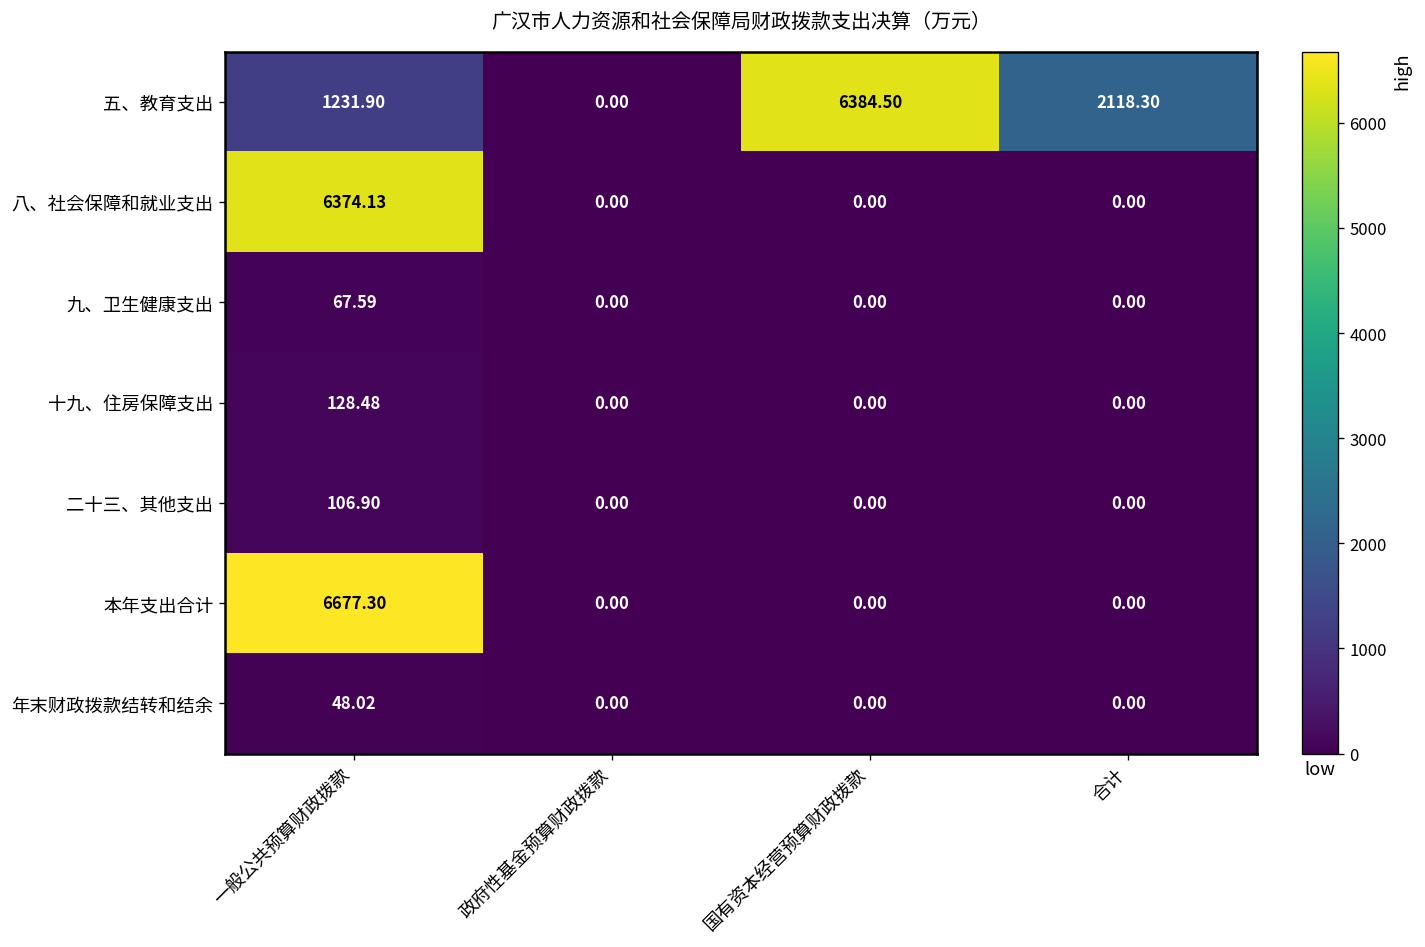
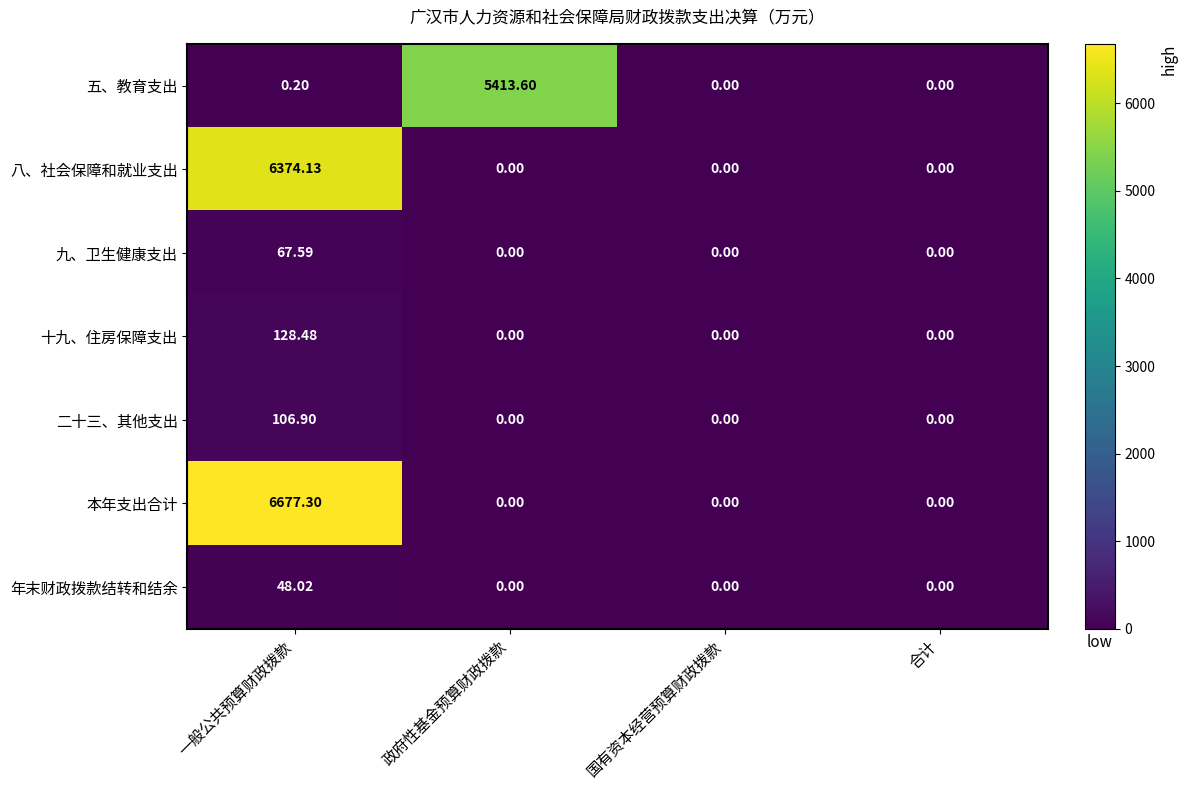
  {
    "五、教育支出": {
-     "一般公共预算财政拨款": 1231.90,
-     "政府性基金预算财政拨款": 0.00,
-     "国有资本经营预算财政拨款": 6384.50,
-     "合计": 2118.30
+     "一般公共预算财政拨款": 0.20,
+     "政府性基金预算财政拨款": 5413.60,
+     "国有资本经营预算财政拨款": 0.00,
+     "合计": 0.00
    },
    "八、社会保障和就业支出": {
      "一般公共预算财政拨款": 6374.13,
      "政府性基金预算财政拨款": 0.00,
      "国有资本经营预算财政拨款": 0.00,
      "合计": 0.00
    },
    "九、卫生健康支出": {
      "一般公共预算财政拨款": 67.59,
      "政府性基金预算财政拨款": 0.00,
      "国有资本经营预算财政拨款": 0.00,
      "合计": 0.00
    },
    "十九、住房保障支出": {
      "一般公共预算财政拨款": 128.48,
      "政府性基金预算财政拨款": 0.00,
      "国有资本经营预算财政拨款": 0.00,
      "合计": 0.00
    },
    "二十三、其他支出": {
      "一般公共预算财政拨款": 106.90,
      "政府性基金预算财政拨款": 0.00,
      "国有资本经营预算财政拨款": 0.00,
      "合计": 0.00
    },
    "本年支出合计": {
      "一般公共预算财政拨款": 6677.30,
      "政府性基金预算财政拨款": 0.00,
      "国有资本经营预算财政拨款": 0.00,
      "合计": 0.00
    },
    "年末财政拨款结转和结余": {
      "一般公共预算财政拨款": 48.02,
      "政府性基金预算财政拨款": 0.00,
      "国有资本经营预算财政拨款": 0.00,
      "合计": 0.00
    }
  }
